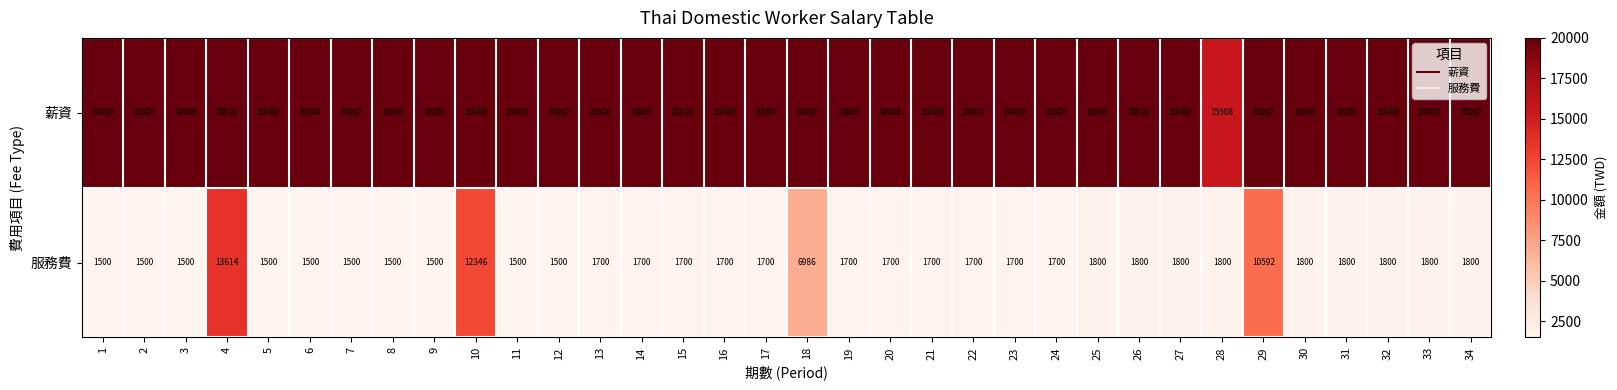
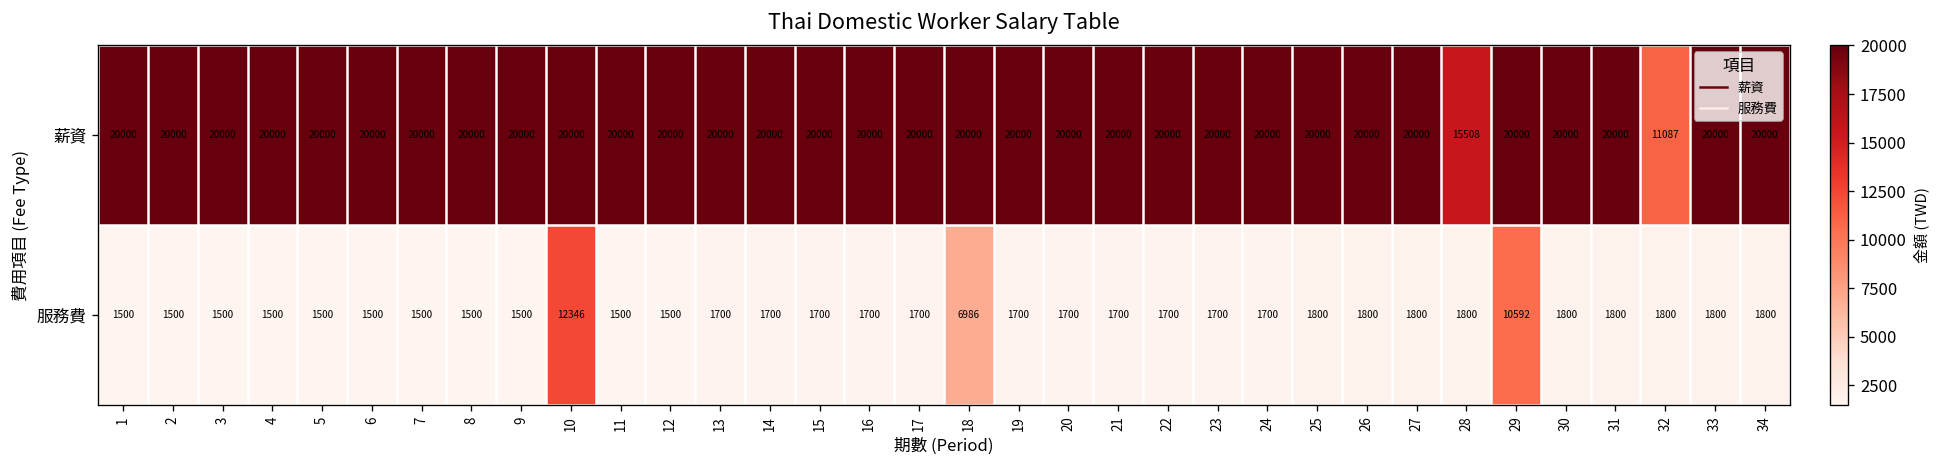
  {
    "薪資": {
      "1": 20000,
      "2": 20000,
      "3": 20000,
      "4": 20000,
      "5": 20000,
      "6": 20000,
      "7": 20000,
      "8": 20000,
      "9": 20000,
      "10": 20000,
      "11": 20000,
      "12": 20000,
      "13": 20000,
      "14": 20000,
      "15": 20000,
      "16": 20000,
      "17": 20000,
      "18": 20000,
      "19": 20000,
      "20": 20000,
      "21": 20000,
      "22": 20000,
      "23": 20000,
      "24": 20000,
      "25": 20000,
      "26": 20000,
      "27": 20000,
      "28": 15508,
      "29": 20000,
      "30": 20000,
      "31": 20000,
-     "32": 20000,
+     "32": 11087,
      "33": 20000,
      "34": 20000
    },
    "服務費": {
      "1": 1500,
      "2": 1500,
      "3": 1500,
-     "4": 13614,
+     "4": 1500,
      "5": 1500,
      "6": 1500,
      "7": 1500,
      "8": 1500,
      "9": 1500,
      "10": 12346,
      "11": 1500,
      "12": 1500,
      "13": 1700,
      "14": 1700,
      "15": 1700,
      "16": 1700,
      "17": 1700,
      "18": 6986,
      "19": 1700,
      "20": 1700,
      "21": 1700,
      "22": 1700,
      "23": 1700,
      "24": 1700,
      "25": 1800,
      "26": 1800,
      "27": 1800,
      "28": 1800,
      "29": 10592,
      "30": 1800,
      "31": 1800,
      "32": 1800,
      "33": 1800,
      "34": 1800
    }
  }
